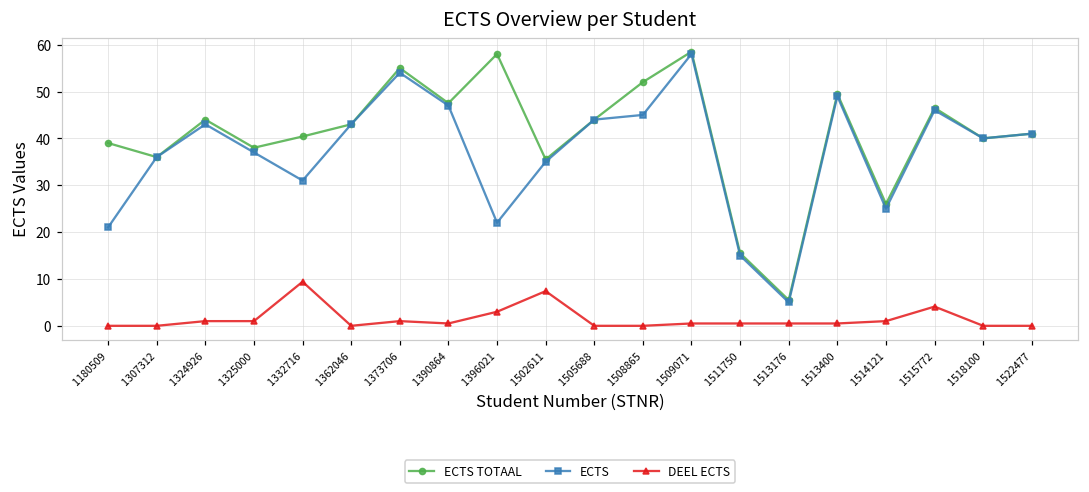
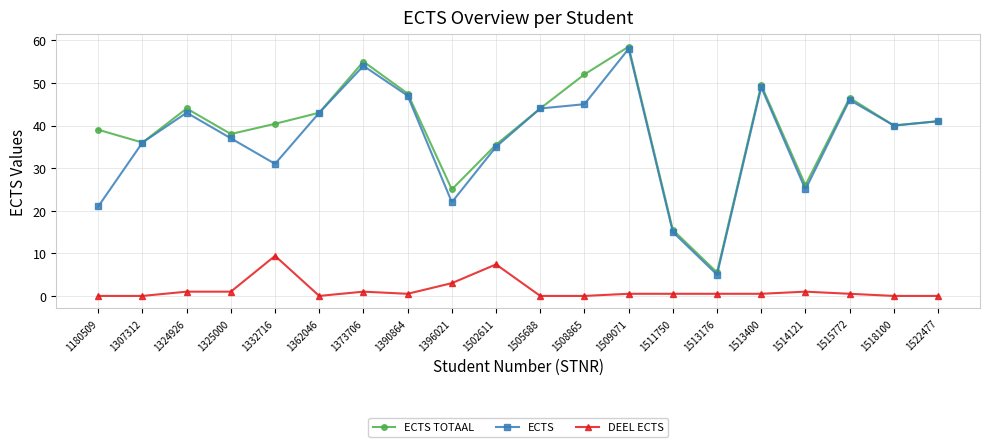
  {
    "ECTS TOTAAL": {
      "1180509": 39,
      "1324926": 44,
      "1325000": 38,
      "1332716": 40,
      "1373706": 55,
-     "1396021": 58,
+     "1396021": 25,
      "1508865": 52,
      "1514121": 26
    },
    "ECTS": {
      "1180509": 21,
      "1324926": 43,
      "1325000": 37,
      "1332716": 31,
      "1373706": 54,
      "1396021": 22,
      "1508865": 45,
      "1514121": 25
    },
    "DEEL ECTS": {
      "1180509": 0,
      "1307312": 0,
      "1324926": 1,
      "1325000": 1,
      "1332716": 9,
      "1362046": 0,
      "1373706": 1,
      "1390864": 1,
      "1396021": 3,
      "1502611": 7,
      "1505688": 0,
      "1508865": 0,
      "1509071": 1,
      "1511750": 1,
      "1513176": 1,
      "1513400": 1,
      "1514121": 1,
-     "1515772": 4,
+     "1515772": 1,
      "1518100": 0,
      "1522477": 0
    }
  }
